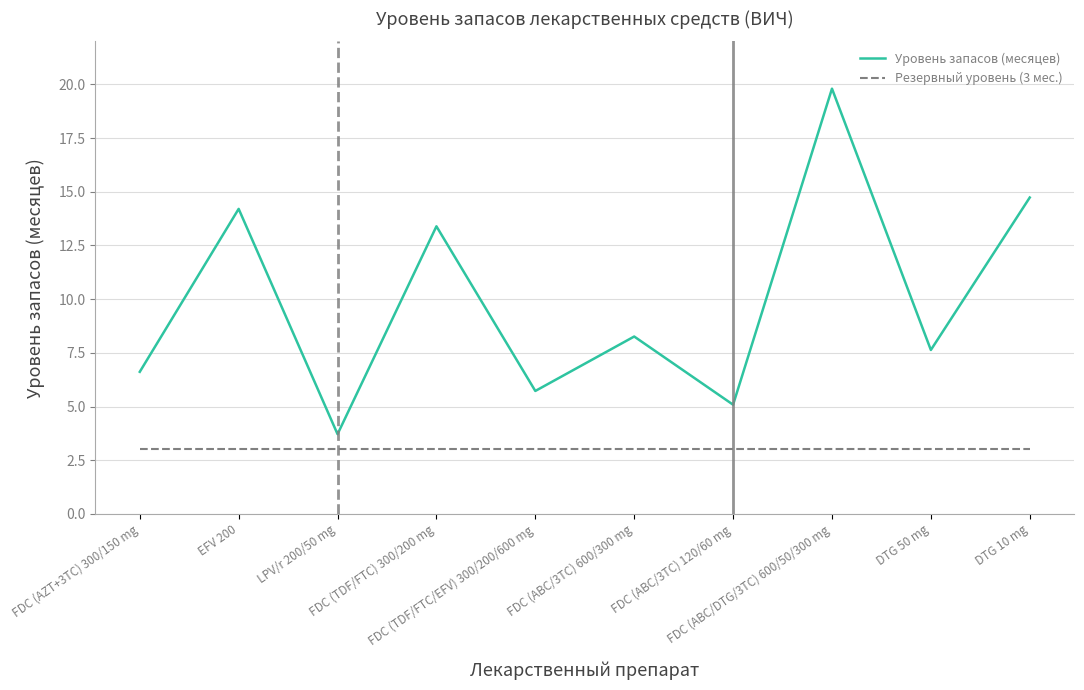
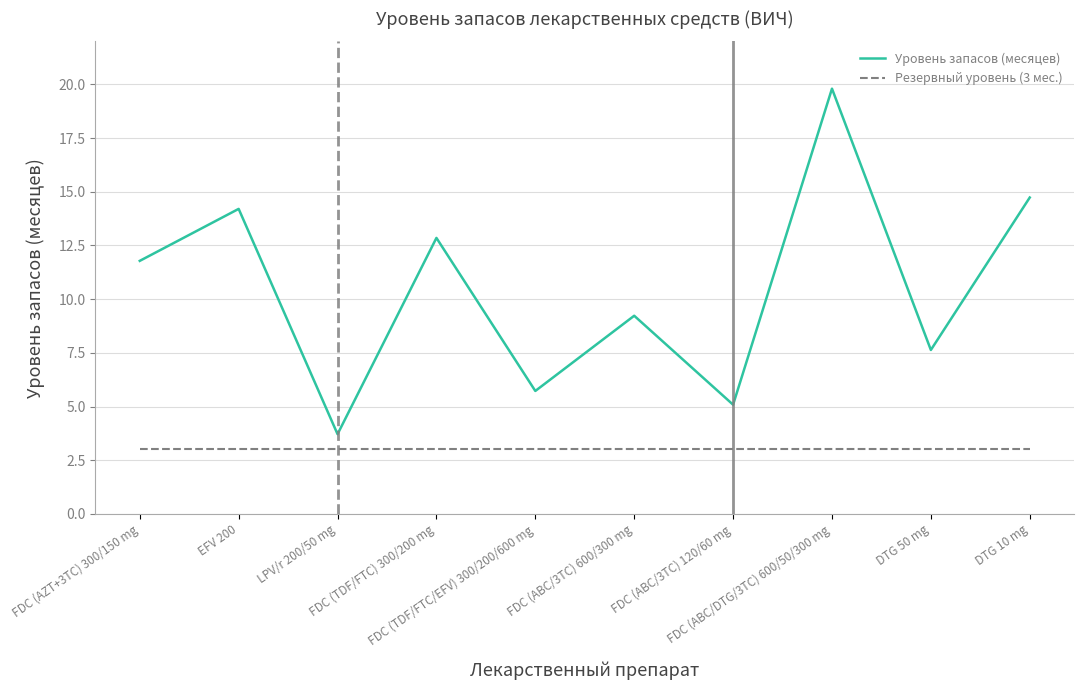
  {
    "Уровень запасов (месяцев)": {
-     "FDC (AZT+3TC) 300/150 mg": 6.6,
+     "FDC (AZT+3TC) 300/150 mg": 11.8,
      "EFV 200": 14.2,
      "LPV/r 200/50 mg": 3.7,
-     "FDC (TDF/FTC) 300/200 mg": 13.4,
+     "FDC (TDF/FTC) 300/200 mg": 12.8,
      "FDC (TDF/FTC/EFV) 300/200/600 mg": 5.7,
-     "FDC (ABC/3TC) 600/300 mg": 8.3,
+     "FDC (ABC/3TC) 600/300 mg": 9.2,
      "FDC (ABC/3TC) 120/60 mg": 5.1,
      "FDC (ABC/DTG/3TC) 600/50/300 mg": 19.8,
      "DTG 50 mg": 7.6,
      "DTG 10 mg": 14.7
    },
    "Резервный уровень (3 мес.)": {
      "FDC (AZT+3TC) 300/150 mg": 3.0,
      "EFV 200": 3.0,
      "LPV/r 200/50 mg": 3.0,
      "FDC (TDF/FTC) 300/200 mg": 3.0,
      "FDC (TDF/FTC/EFV) 300/200/600 mg": 3.0,
      "FDC (ABC/3TC) 600/300 mg": 3.0,
      "FDC (ABC/3TC) 120/60 mg": 3.0,
      "FDC (ABC/DTG/3TC) 600/50/300 mg": 3.0,
      "DTG 50 mg": 3.0,
      "DTG 10 mg": 3.0
    }
  }
